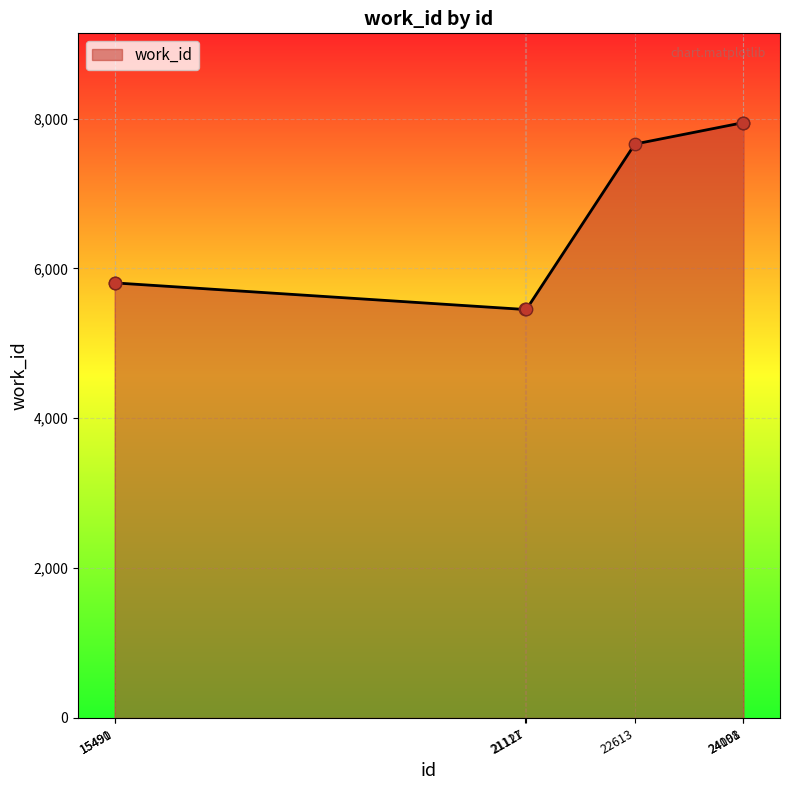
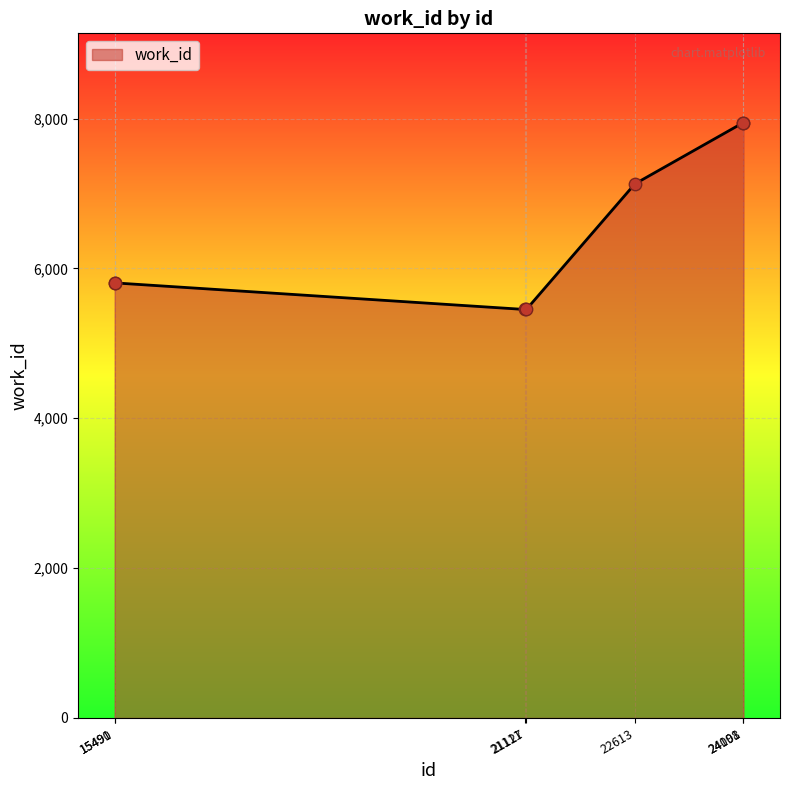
  {
    "15490": "5,800",
    "15491": "5,800",
    "21111": "5,500",
    "21127": "5,500",
-   "22613": "7,700",
+   "22613": "7,100",
    "24098": "7,900",
    "24101": "7,900"
  }
